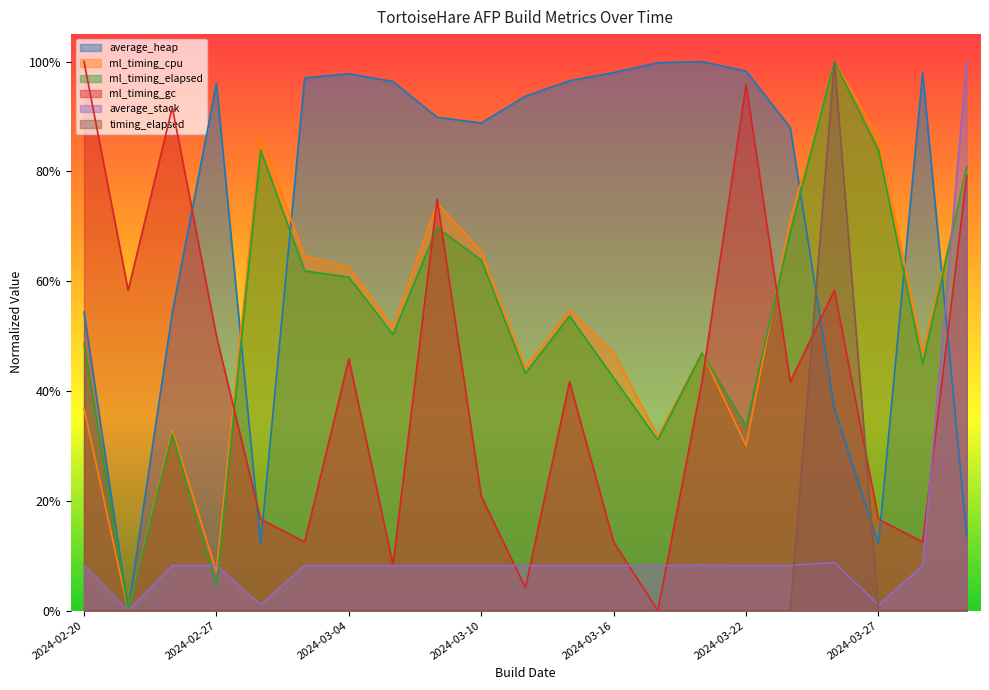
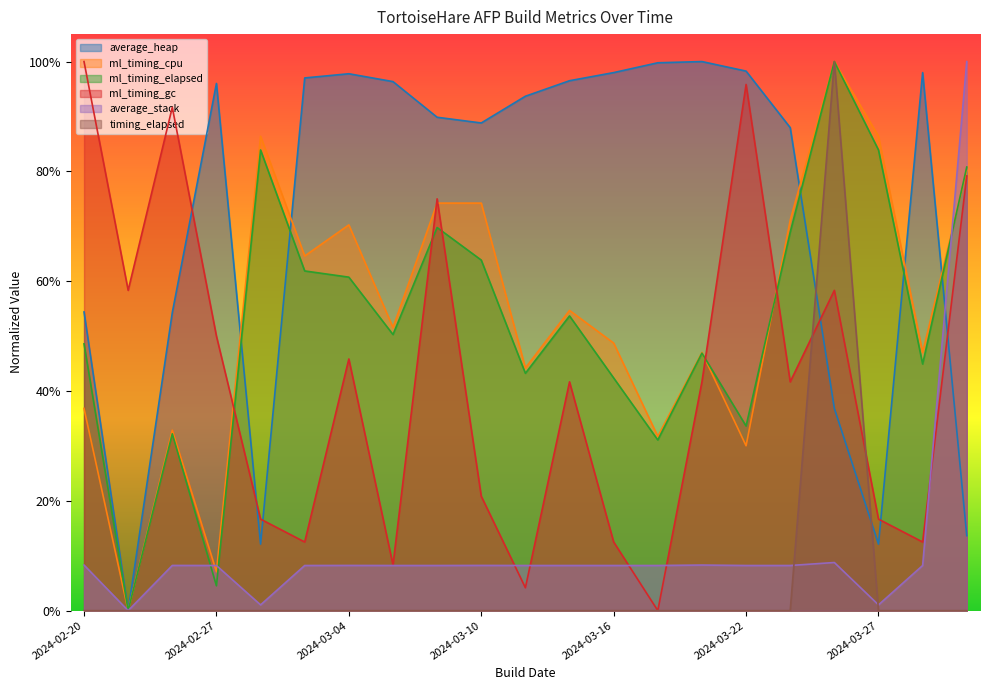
  {
    "average_heap": {
      "2024-02-20": "54%",
      "2024-02-27": "96%",
      "2024-03-04": "98%",
      "2024-03-10": "89%",
      "2024-03-16": "98%",
      "2024-03-22": "98%",
      "2024-03-27": "12%"
    },
    "ml_timing_cpu": {
      "2024-02-20": "37%",
      "2024-02-27": "7%",
-     "2024-03-04": "63%",
-     "2024-03-10": "65%",
-     "2024-03-16": "47%",
+     "2024-03-04": "70%",
+     "2024-03-10": "74%",
+     "2024-03-16": "49%",
      "2024-03-22": "30%",
      "2024-03-27": "86%"
    },
    "ml_timing_elapsed": {
      "2024-02-20": "49%",
      "2024-02-27": "5%",
      "2024-03-04": "61%",
      "2024-03-10": "64%",
      "2024-03-16": "42%",
      "2024-03-22": "34%",
      "2024-03-27": "84%"
    },
    "ml_timing_gc": {
      "2024-02-27": "50%",
      "2024-03-04": "46%",
      "2024-03-10": "21%",
      "2024-03-16": "13%",
      "2024-03-22": "96%",
      "2024-03-27": "17%"
    },
    "average_stack": {
      "2024-02-20": "8%",
      "2024-02-27": "8%",
      "2024-03-04": "8%",
      "2024-03-10": "8%",
      "2024-03-16": "8%",
      "2024-03-22": "8%",
      "2024-03-27": "1%"
    },
    "timing_elapsed": {
      "2024-02-20": "0%",
      "2024-02-27": "0%",
      "2024-03-04": "0%",
      "2024-03-10": "0%",
      "2024-03-16": "0%",
      "2024-03-22": "0%",
      "2024-03-27": "0%"
    }
  }
